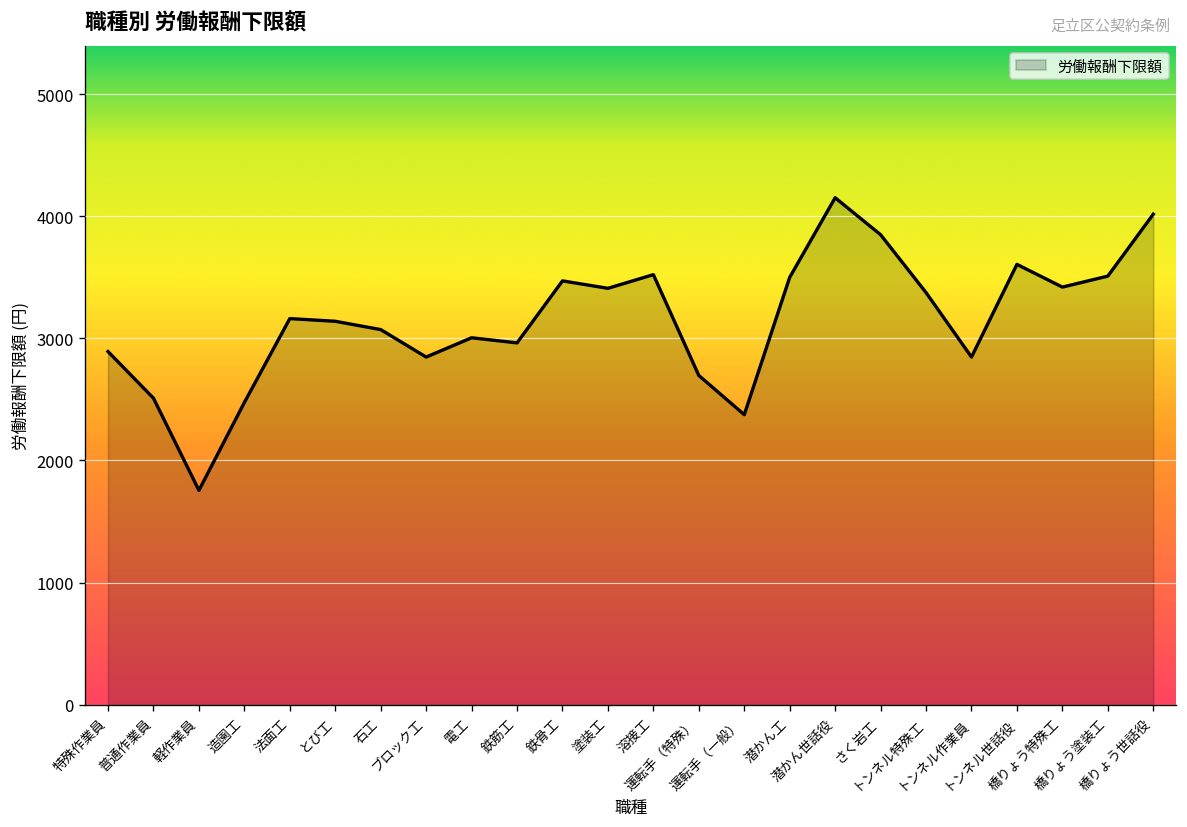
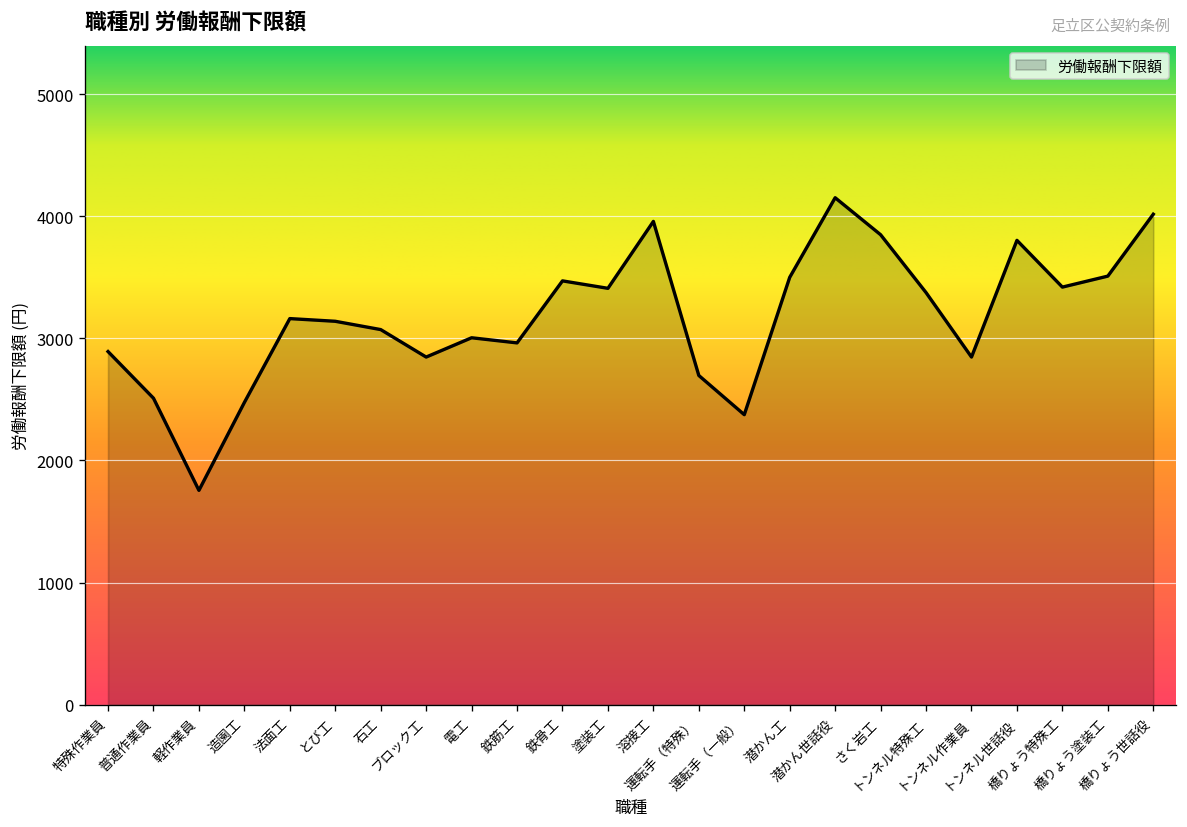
  {
    "特殊作業員": 2890,
    "普通作業員": 2510,
    "軽作業員": 1760,
    "造園工": 2480,
    "法面工": 3160,
    "とび工": 3140,
    "石工": 3070,
    "ブロック工": 2850,
    "電工": 3010,
    "鉄筋工": 2960,
    "鉄骨工": 3470,
    "塗装工": 3410,
-   "溶接工": 3520,
+   "溶接工": 3960,
    "運転手（特殊）": 2700,
    "運転手（一般）": 2380,
    "潜かん工": 3500,
    "潜かん世話役": 4150,
    "さく岩工": 3850,
    "トンネル特殊工": 3380,
    "トンネル作業員": 2850,
-   "トンネル世話役": 3610,
+   "トンネル世話役": 3800,
    "橋りょう特殊工": 3420,
    "橋りょう塗装工": 3510,
    "橋りょう世話役": 4020
  }
